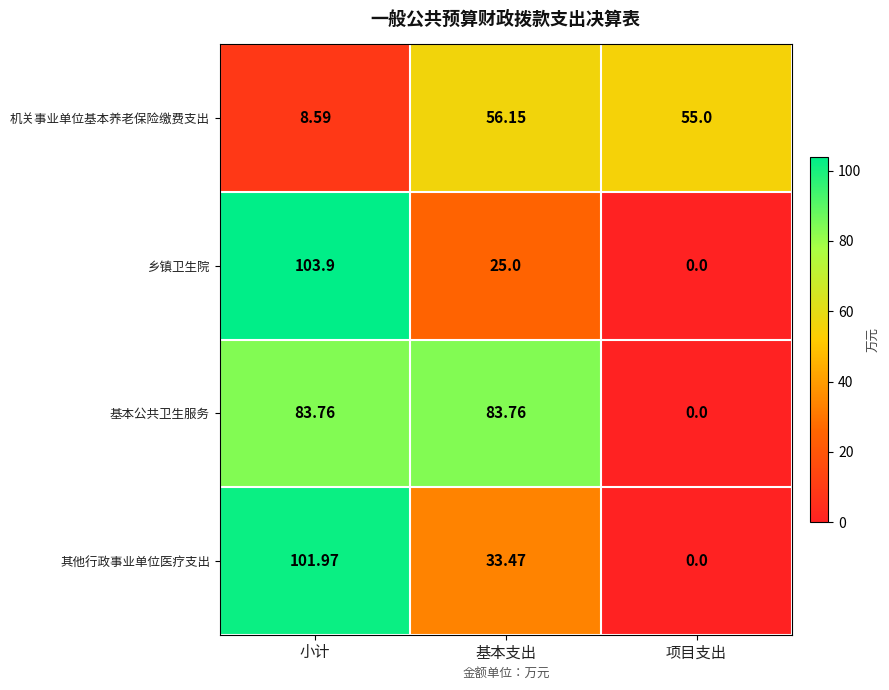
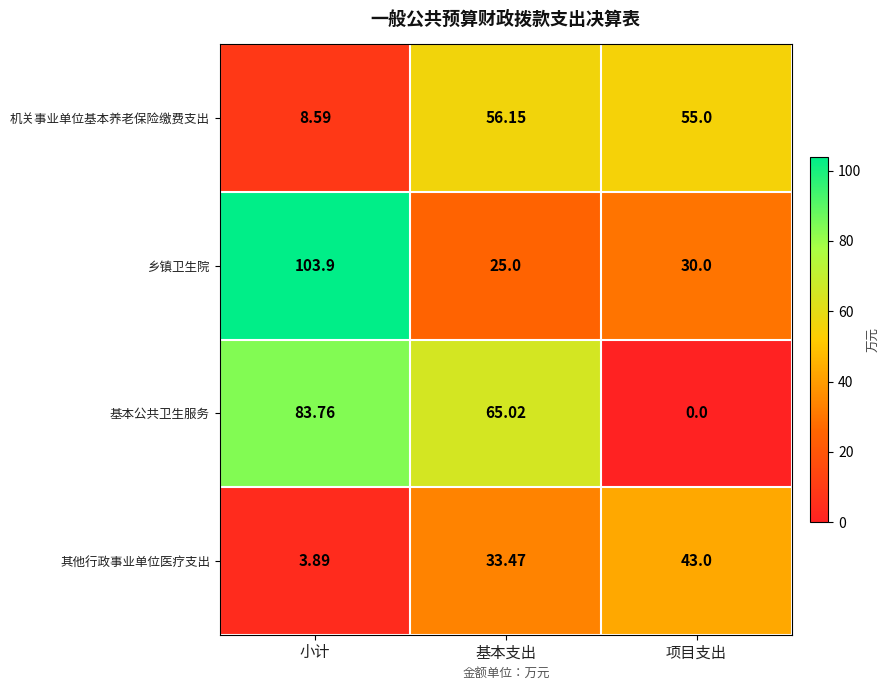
  {
    "机关事业单位基本养老保险缴费支出": {
      "小计": 8.59,
      "基本支出": 56.15,
      "项目支出": 55.0
    },
    "乡镇卫生院": {
      "小计": 103.9,
      "基本支出": 25.0,
-     "项目支出": 0.0
+     "项目支出": 30.0
    },
    "基本公共卫生服务": {
      "小计": 83.76,
-     "基本支出": 83.76,
+     "基本支出": 65.02,
      "项目支出": 0.0
    },
    "其他行政事业单位医疗支出": {
-     "小计": 101.97,
+     "小计": 3.89,
      "基本支出": 33.47,
-     "项目支出": 0.0
+     "项目支出": 43.0
    }
  }
